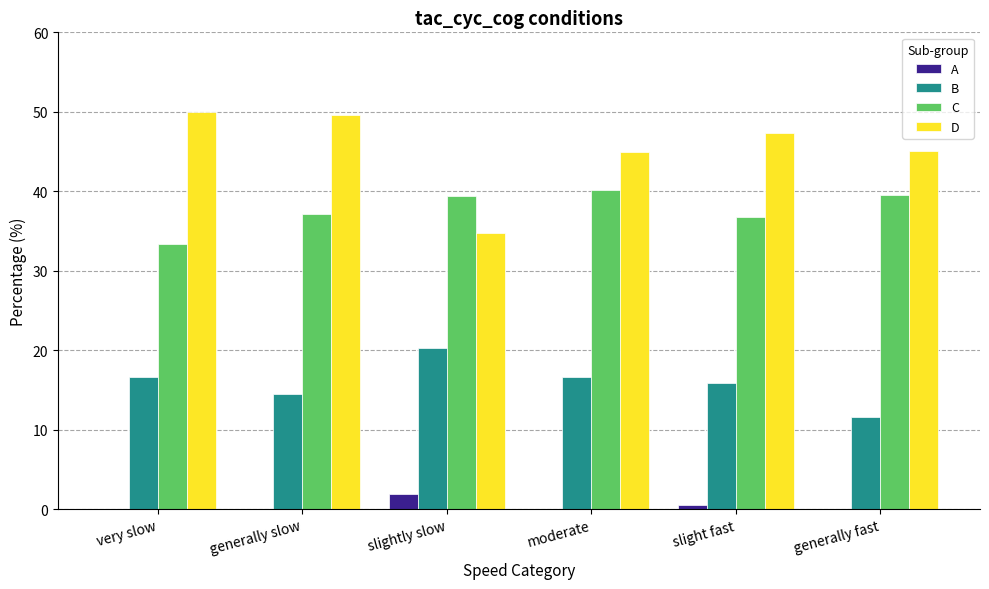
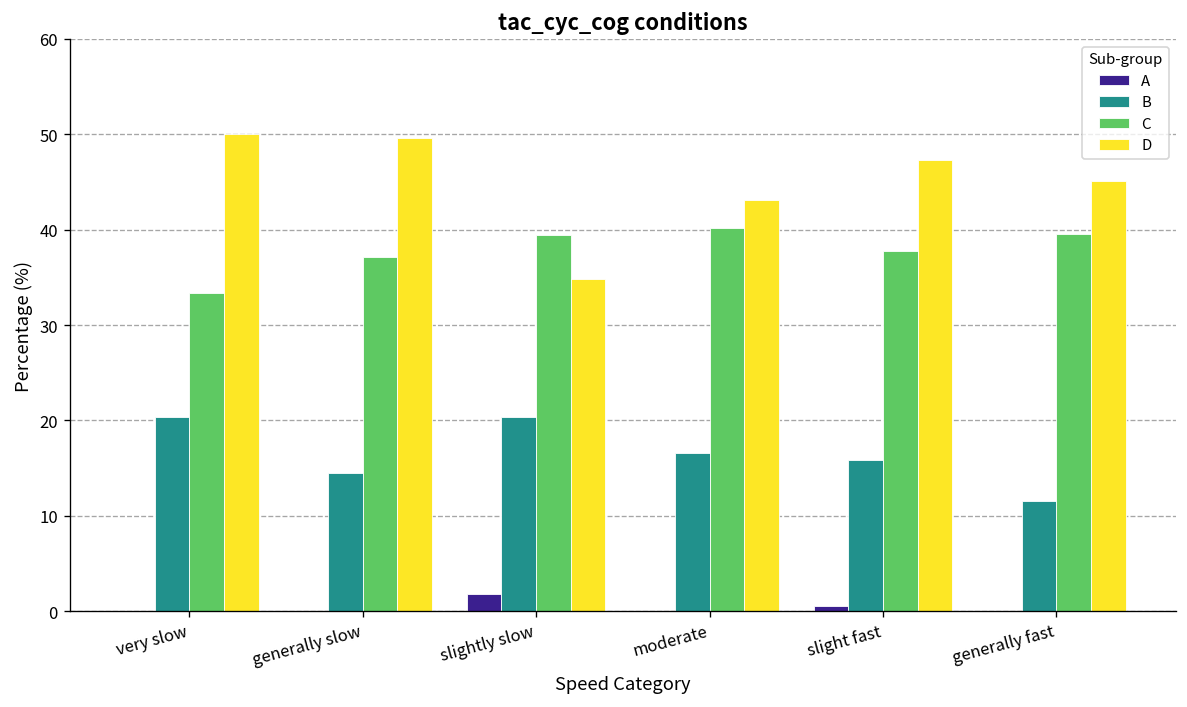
  {
    "A": {
      "very slow": 0,
      "generally slow": 0,
      "slightly slow": 2,
      "moderate": 0,
      "slight fast": 1,
      "generally fast": 0
    },
    "B": {
-     "very slow": 17,
+     "very slow": 20,
      "generally slow": 15,
      "slightly slow": 20,
      "moderate": 17,
      "slight fast": 16,
      "generally fast": 12
    },
    "C": {
      "very slow": 33,
      "generally slow": 37,
      "slightly slow": 39,
      "moderate": 40,
-     "slight fast": 37,
+     "slight fast": 38,
      "generally fast": 40
    },
    "D": {
      "very slow": 50,
      "generally slow": 50,
      "slightly slow": 35,
-     "moderate": 45,
+     "moderate": 43,
      "slight fast": 47,
      "generally fast": 45
    }
  }
